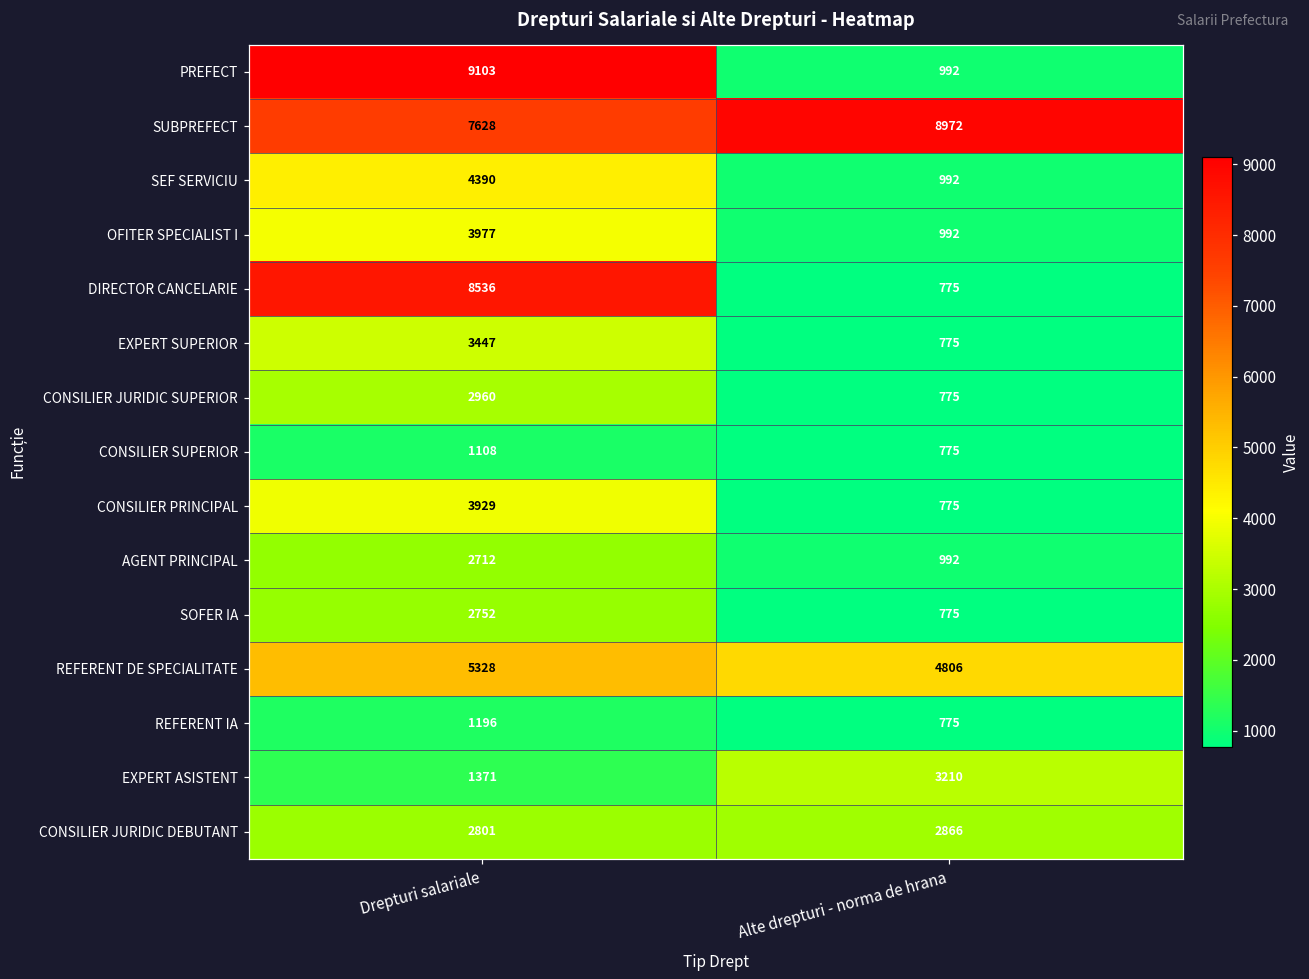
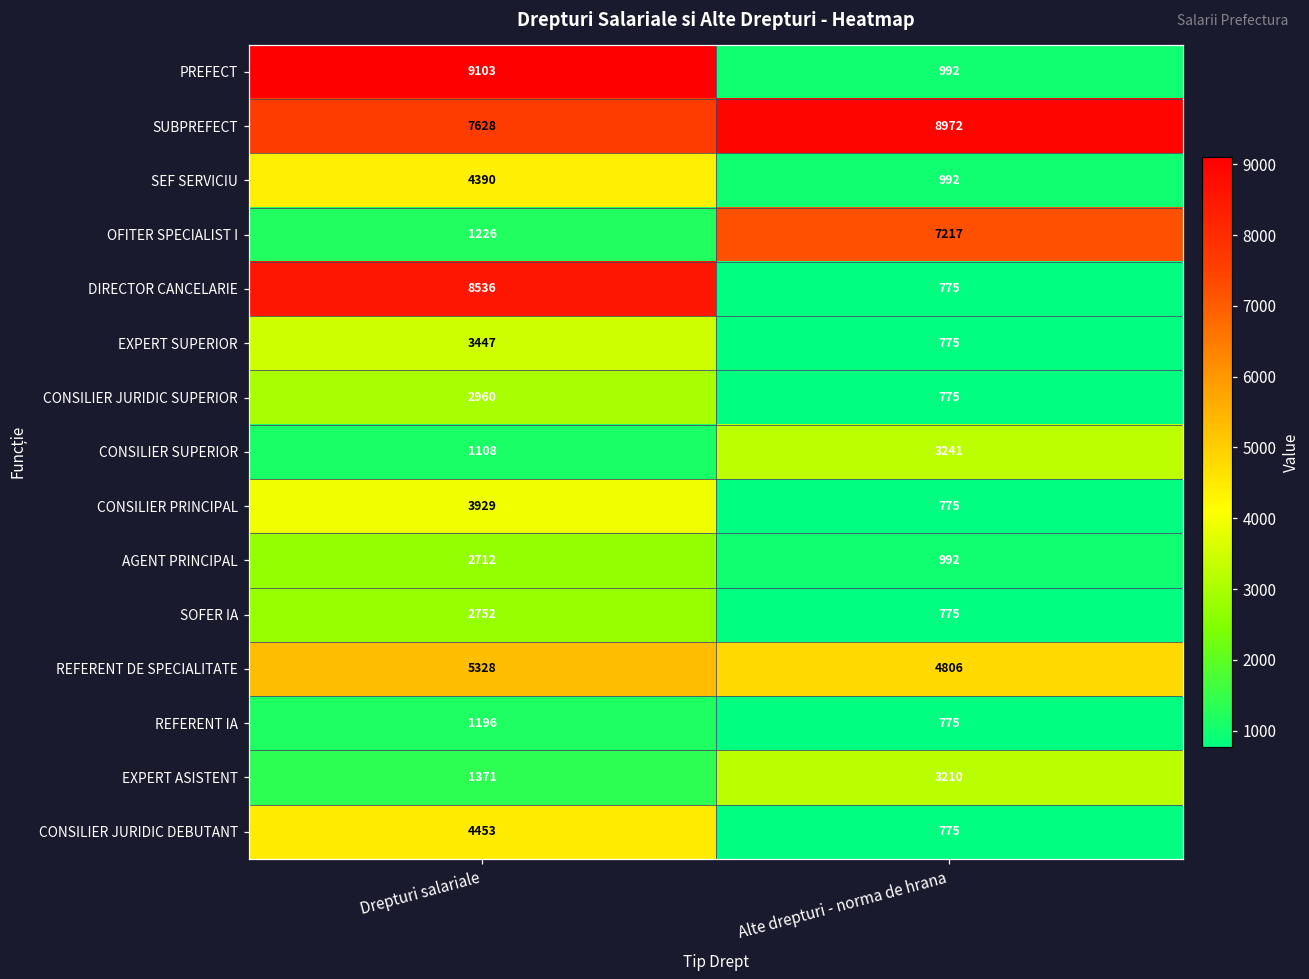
  {
    "PREFECT": {
      "Drepturi salariale": 9103,
      "Alte drepturi - norma de hrana": 992
    },
    "SUBPREFECT": {
      "Drepturi salariale": 7628,
      "Alte drepturi - norma de hrana": 8972
    },
    "SEF SERVICIU": {
      "Drepturi salariale": 4390,
      "Alte drepturi - norma de hrana": 992
    },
    "OFITER SPECIALIST I": {
-     "Drepturi salariale": 3977,
-     "Alte drepturi - norma de hrana": 992
+     "Drepturi salariale": 1226,
+     "Alte drepturi - norma de hrana": 7217
    },
    "DIRECTOR CANCELARIE": {
      "Drepturi salariale": 8536,
      "Alte drepturi - norma de hrana": 775
    },
    "EXPERT SUPERIOR": {
      "Drepturi salariale": 3447,
      "Alte drepturi - norma de hrana": 775
    },
    "CONSILIER JURIDIC SUPERIOR": {
      "Drepturi salariale": 2960,
      "Alte drepturi - norma de hrana": 775
    },
    "CONSILIER SUPERIOR": {
      "Drepturi salariale": 1108,
-     "Alte drepturi - norma de hrana": 775
+     "Alte drepturi - norma de hrana": 3241
    },
    "CONSILIER PRINCIPAL": {
      "Drepturi salariale": 3929,
      "Alte drepturi - norma de hrana": 775
    },
    "AGENT PRINCIPAL": {
      "Drepturi salariale": 2712,
      "Alte drepturi - norma de hrana": 992
    },
    "SOFER IA": {
      "Drepturi salariale": 2752,
      "Alte drepturi - norma de hrana": 775
    },
    "REFERENT DE SPECIALITATE": {
      "Drepturi salariale": 5328,
      "Alte drepturi - norma de hrana": 4806
    },
    "REFERENT IA": {
      "Drepturi salariale": 1196,
      "Alte drepturi - norma de hrana": 775
    },
    "EXPERT ASISTENT": {
      "Drepturi salariale": 1371,
      "Alte drepturi - norma de hrana": 3210
    },
    "CONSILIER JURIDIC DEBUTANT": {
-     "Drepturi salariale": 2801,
-     "Alte drepturi - norma de hrana": 2866
+     "Drepturi salariale": 4453,
+     "Alte drepturi - norma de hrana": 775
    }
  }
